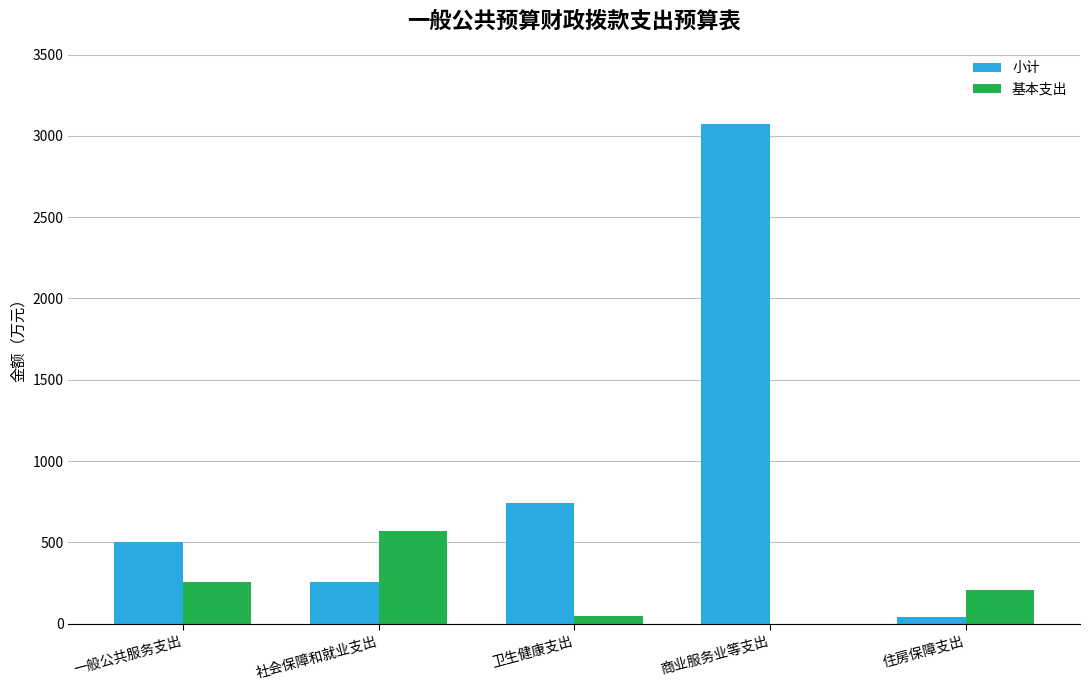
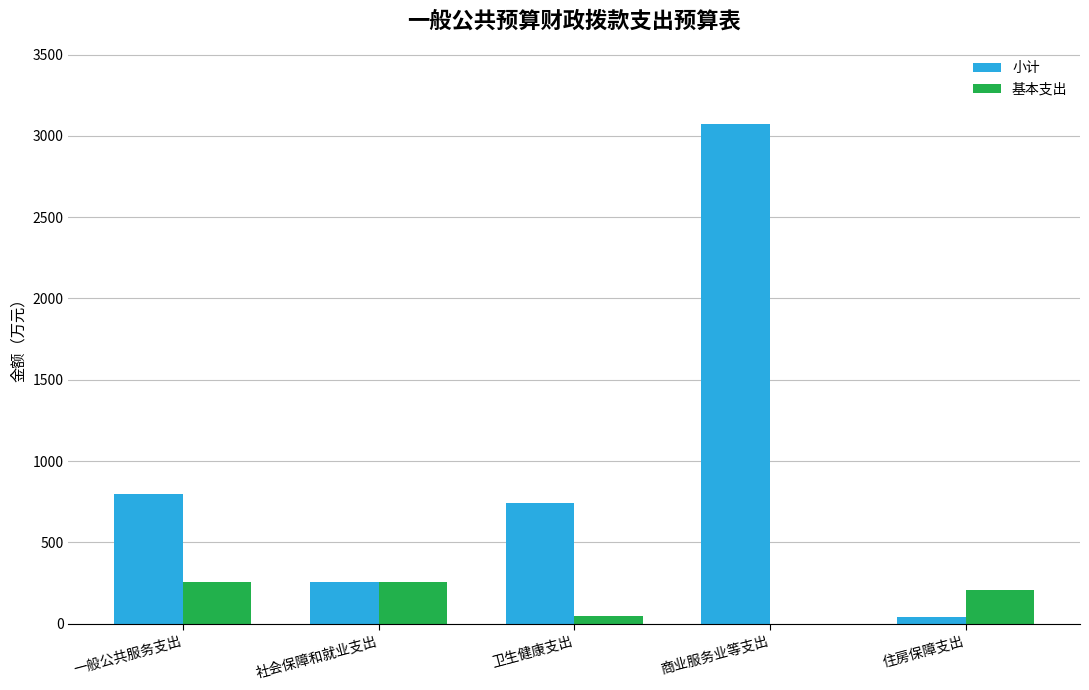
  {
    "小计": {
-     "一般公共服务支出": 500,
+     "一般公共服务支出": 800,
      "社会保障和就业支出": 260,
      "卫生健康支出": 740,
      "商业服务业等支出": 3070,
      "住房保障支出": 40
    },
    "基本支出": {
      "一般公共服务支出": 260,
-     "社会保障和就业支出": 570,
+     "社会保障和就业支出": 260,
      "卫生健康支出": 50,
      "商业服务业等支出": 0,
      "住房保障支出": 210
    }
  }
